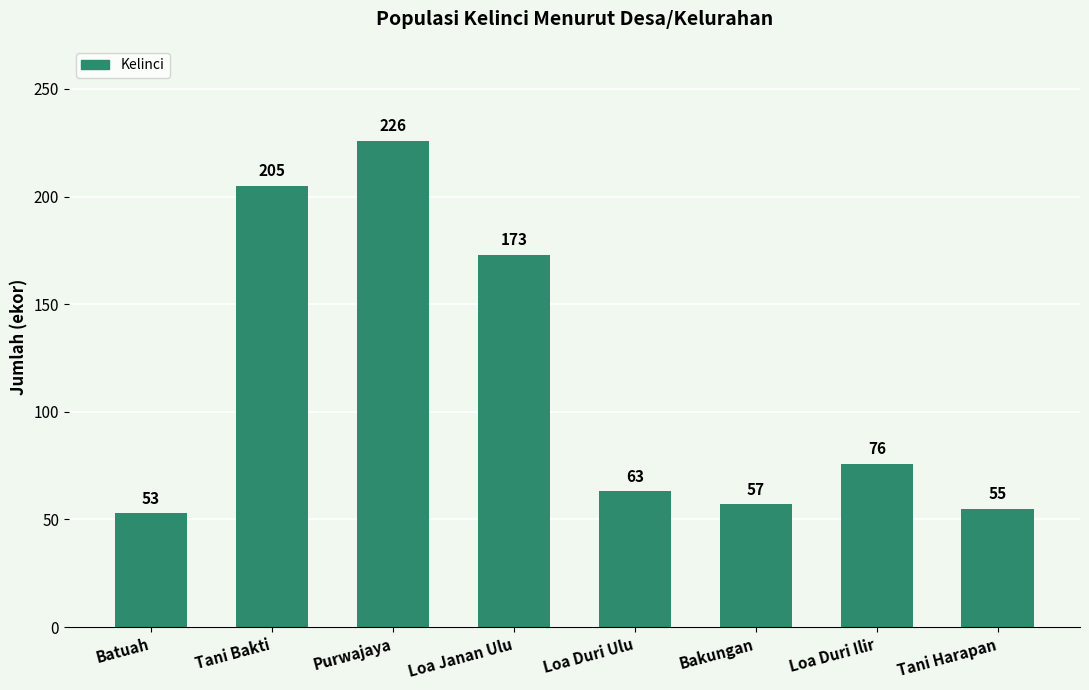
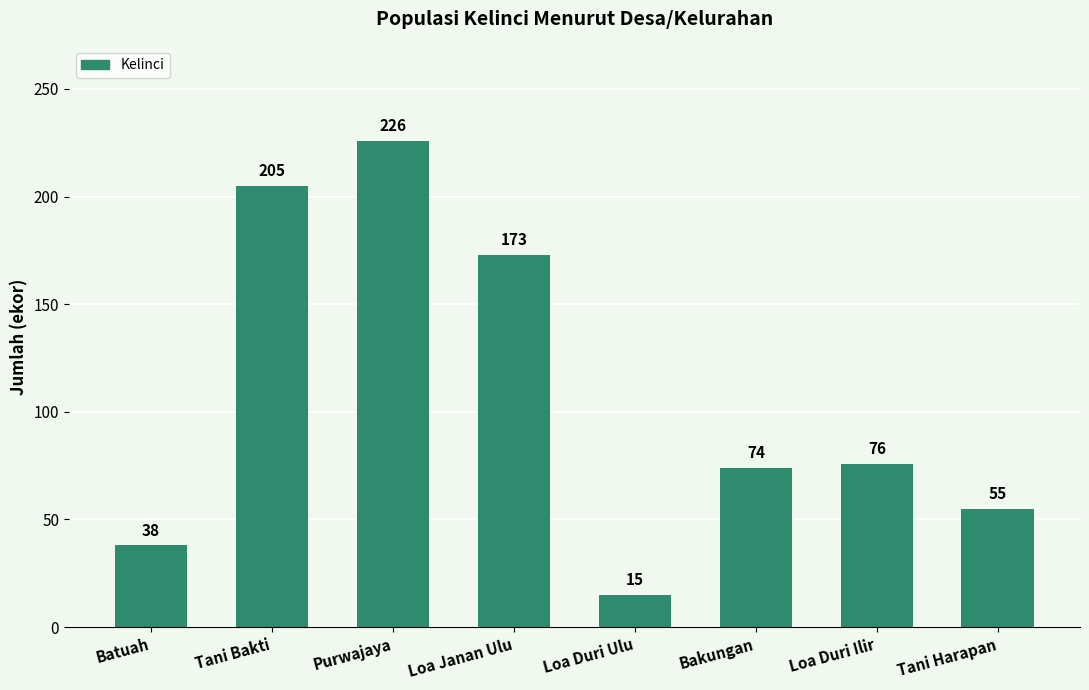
  {
-   "Batuah": 53,
+   "Batuah": 38,
    "Tani Bakti": 205,
    "Purwajaya": 226,
    "Loa Janan Ulu": 173,
-   "Loa Duri Ulu": 63,
-   "Bakungan": 57,
+   "Loa Duri Ulu": 15,
+   "Bakungan": 74,
    "Loa Duri Ilir": 76,
    "Tani Harapan": 55
  }
